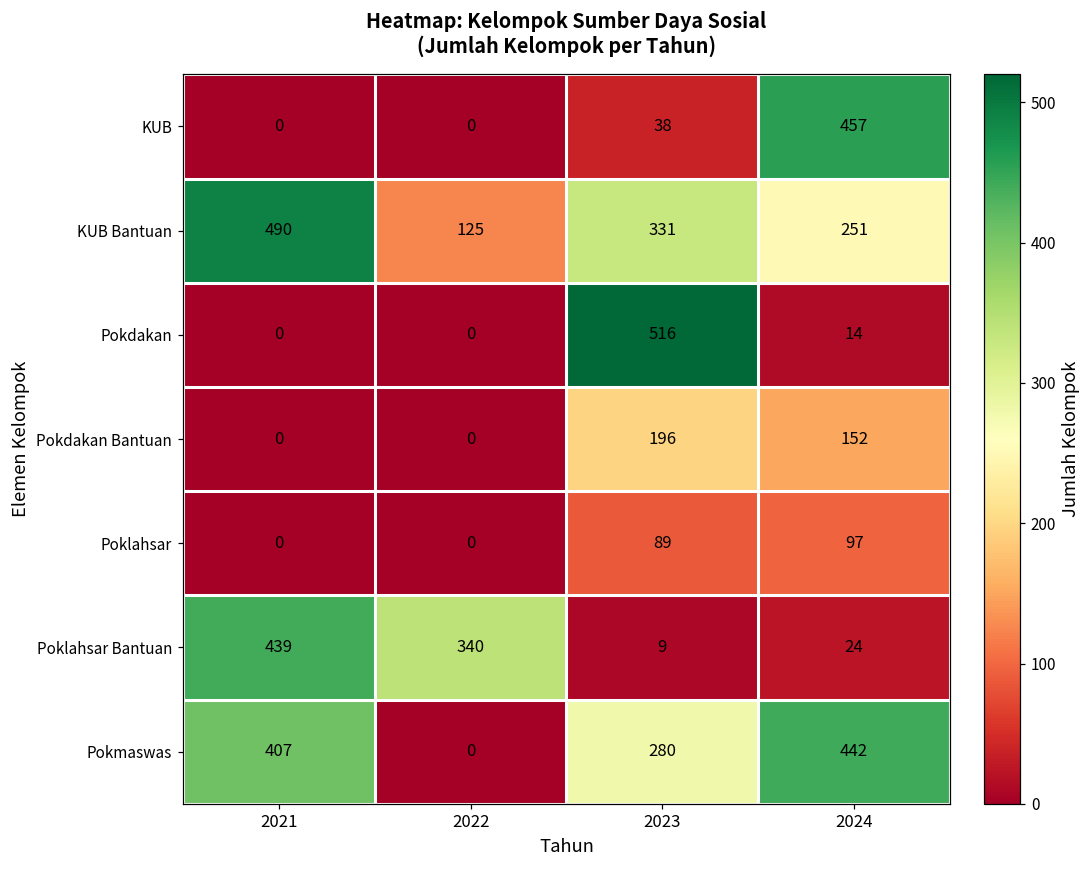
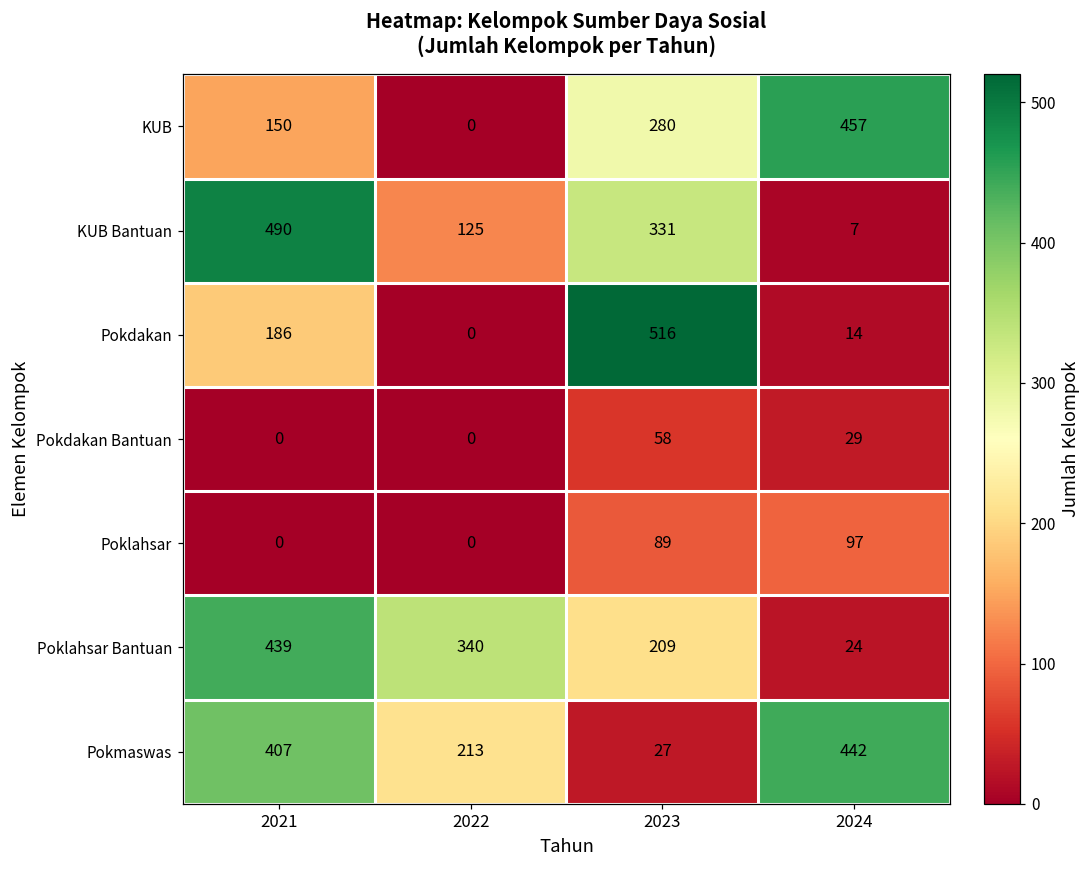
  {
    "KUB": {
-     "2021": 0,
+     "2021": 150,
      "2022": 0,
-     "2023": 38,
+     "2023": 280,
      "2024": 457
    },
    "KUB Bantuan": {
      "2021": 490,
      "2022": 125,
      "2023": 331,
-     "2024": 251
+     "2024": 7
    },
    "Pokdakan": {
-     "2021": 0,
+     "2021": 186,
      "2022": 0,
      "2023": 516,
      "2024": 14
    },
    "Pokdakan Bantuan": {
      "2021": 0,
      "2022": 0,
-     "2023": 196,
-     "2024": 152
+     "2023": 58,
+     "2024": 29
    },
    "Poklahsar": {
      "2021": 0,
      "2022": 0,
      "2023": 89,
      "2024": 97
    },
    "Poklahsar Bantuan": {
      "2021": 439,
      "2022": 340,
-     "2023": 9,
+     "2023": 209,
      "2024": 24
    },
    "Pokmaswas": {
      "2021": 407,
-     "2022": 0,
-     "2023": 280,
+     "2022": 213,
+     "2023": 27,
      "2024": 442
    }
  }
